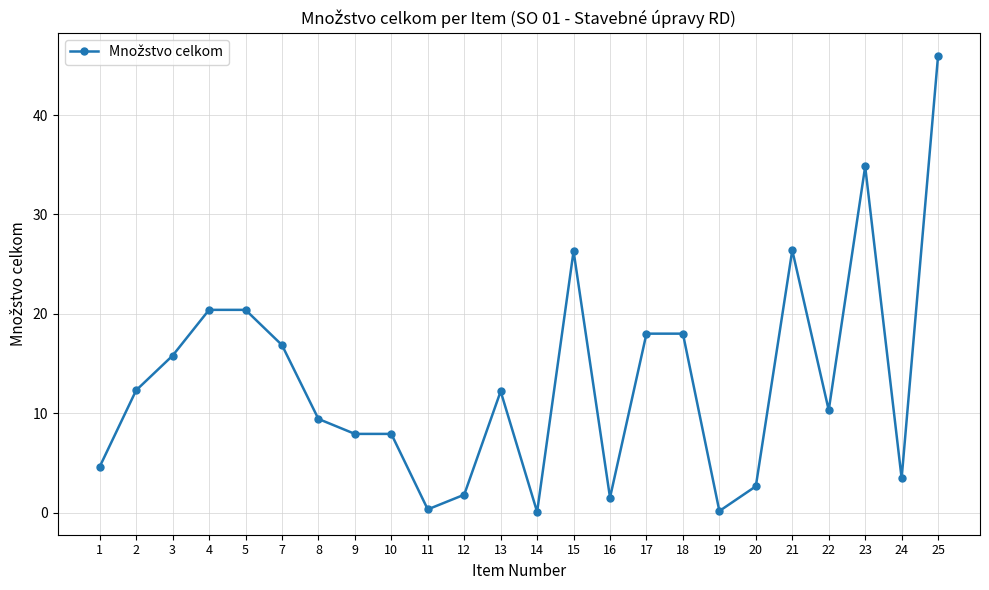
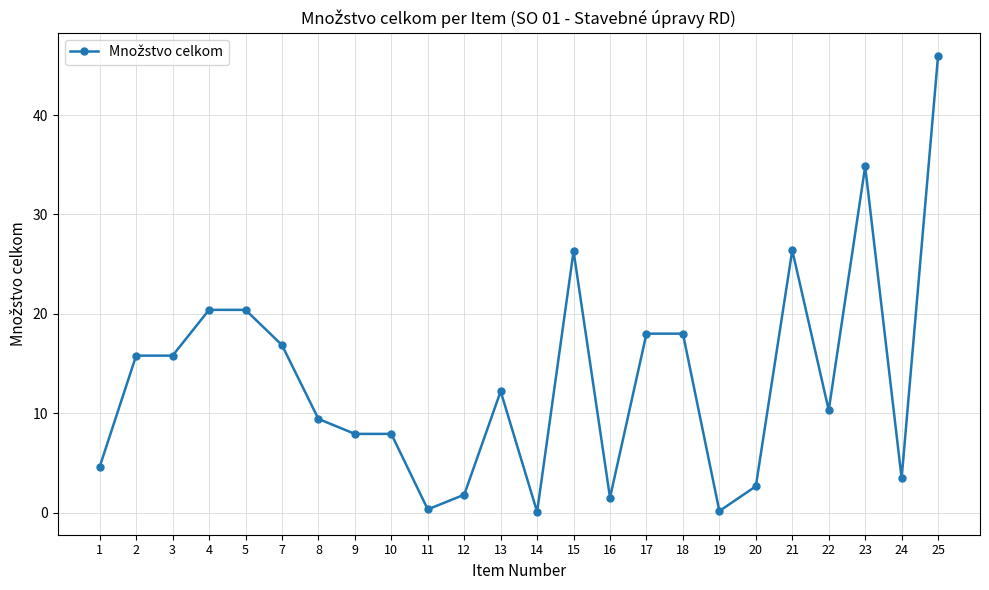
  {
    "1": 5,
-   "2": 12,
+   "2": 16,
    "3": 16,
    "4": 20,
    "5": 20,
    "7": 17,
    "8": 9,
    "9": 8,
    "10": 8,
    "11": 0,
    "12": 2,
    "13": 12,
    "14": 0,
    "15": 26,
    "16": 2,
    "17": 18,
    "18": 18,
    "19": 0,
    "20": 3,
    "21": 26,
    "22": 10,
    "23": 35,
    "24": 3,
    "25": 46
  }
